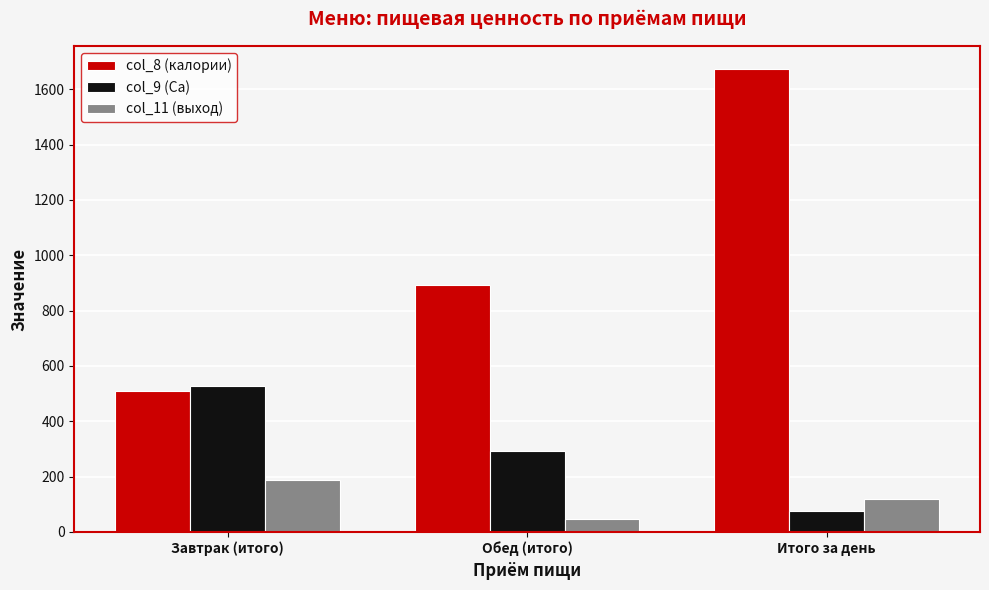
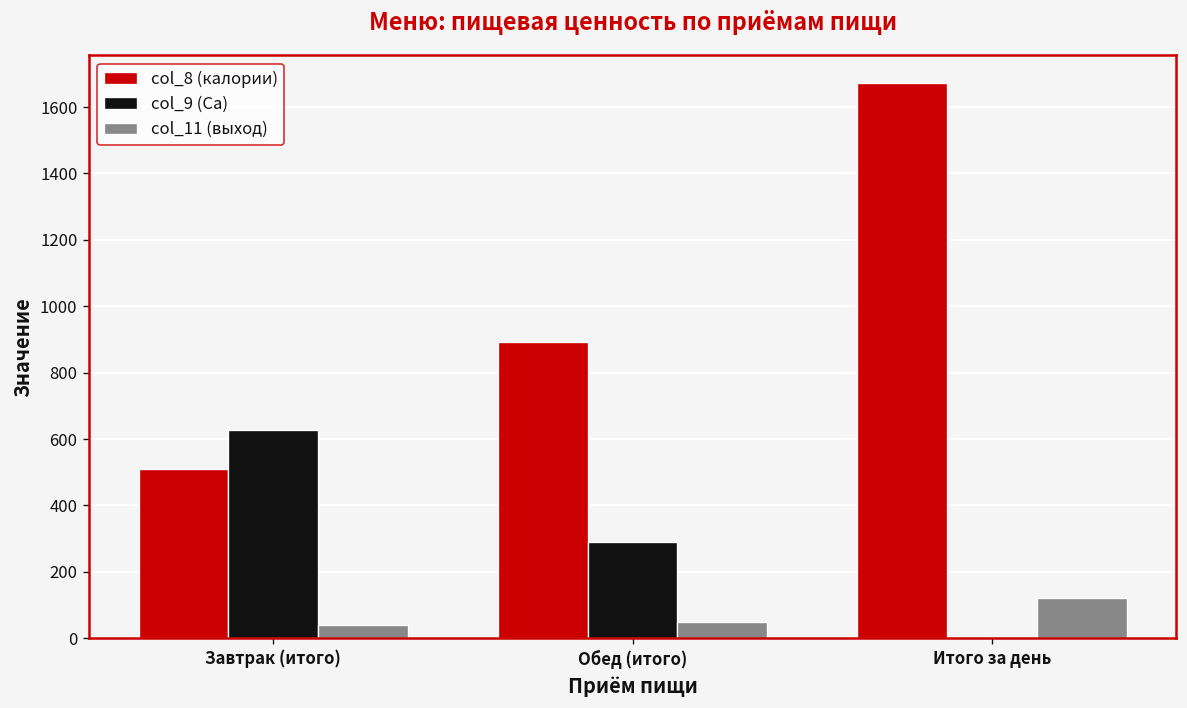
  {
    "col_8 (калории)": {
      "Завтрак (итого)": 510,
      "Обед (итого)": 890,
      "Итого за день": 1670
    },
    "col_9 (Ca)": {
-     "Завтрак (итого)": 530,
+     "Завтрак (итого)": 630,
      "Обед (итого)": 290,
-     "Итого за день": 70
+     "Итого за день": 0
    },
    "col_11 (выход)": {
-     "Завтрак (итого)": 190,
+     "Завтрак (итого)": 40,
      "Обед (итого)": 50,
      "Итого за день": 120
    }
  }
